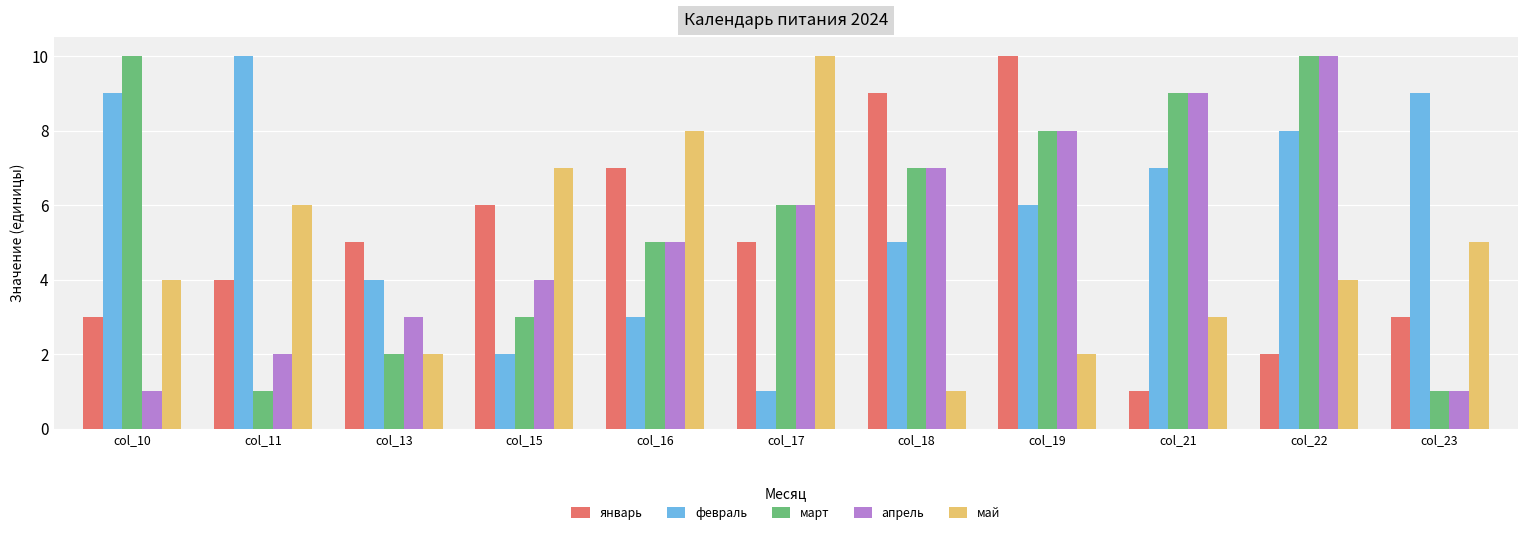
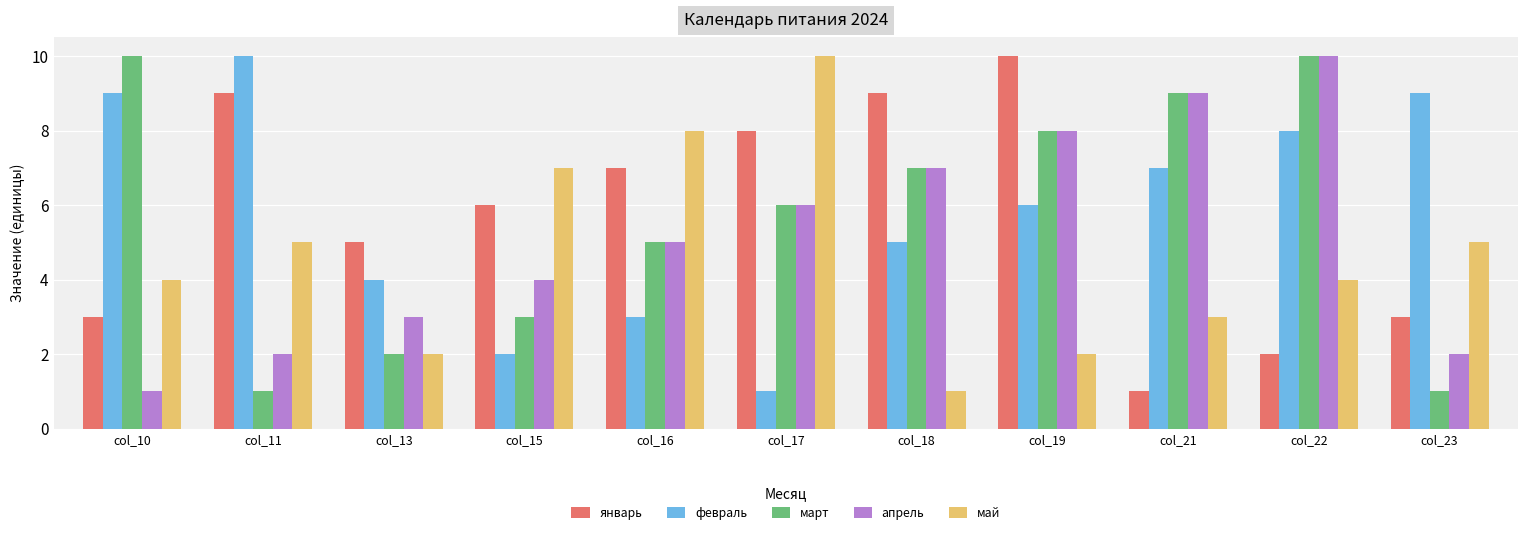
  {
    "январь": {
      "col_10": 3,
-     "col_11": 4,
+     "col_11": 9,
      "col_13": 5,
      "col_15": 6,
      "col_16": 7,
-     "col_17": 5,
+     "col_17": 8,
      "col_18": 9,
      "col_19": 10,
      "col_21": 1,
      "col_22": 2,
      "col_23": 3
    },
    "февраль": {
      "col_10": 9,
      "col_11": 10,
      "col_13": 4,
      "col_15": 2,
      "col_16": 3,
      "col_17": 1,
      "col_18": 5,
      "col_19": 6,
      "col_21": 7,
      "col_22": 8,
      "col_23": 9
    },
    "март": {
      "col_10": 10,
      "col_11": 1,
      "col_13": 2,
      "col_15": 3,
      "col_16": 5,
      "col_17": 6,
      "col_18": 7,
      "col_19": 8,
      "col_21": 9,
      "col_22": 10,
      "col_23": 1
    },
    "апрель": {
      "col_10": 1,
      "col_11": 2,
      "col_13": 3,
      "col_15": 4,
      "col_16": 5,
      "col_17": 6,
      "col_18": 7,
      "col_19": 8,
      "col_21": 9,
      "col_22": 10,
-     "col_23": 1
+     "col_23": 2
    },
    "май": {
      "col_10": 4,
-     "col_11": 6,
+     "col_11": 5,
      "col_13": 2,
      "col_15": 7,
      "col_16": 8,
      "col_17": 10,
      "col_18": 1,
      "col_19": 2,
      "col_21": 3,
      "col_22": 4,
      "col_23": 5
    }
  }
